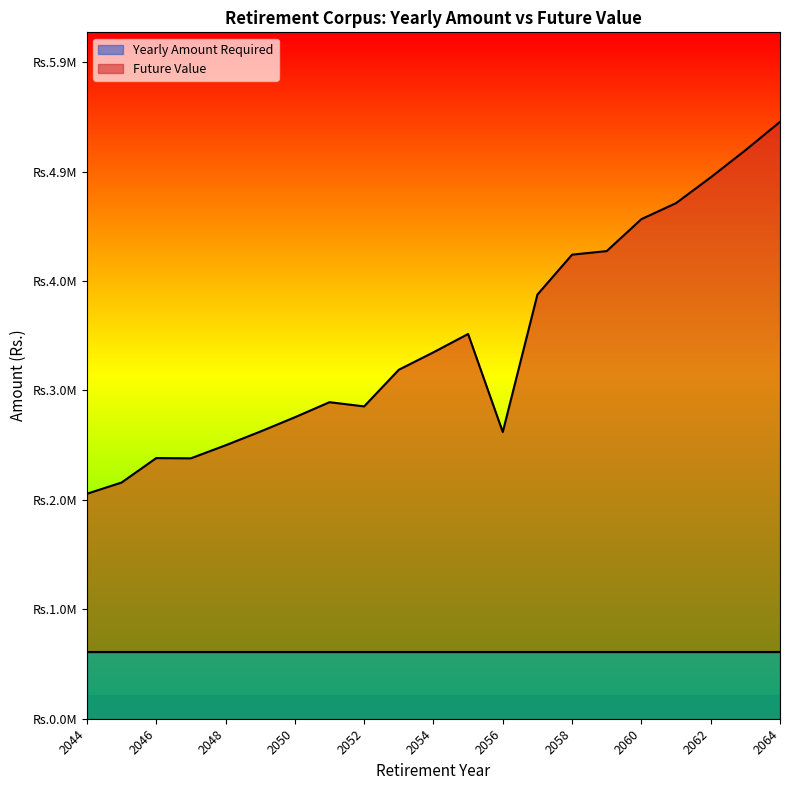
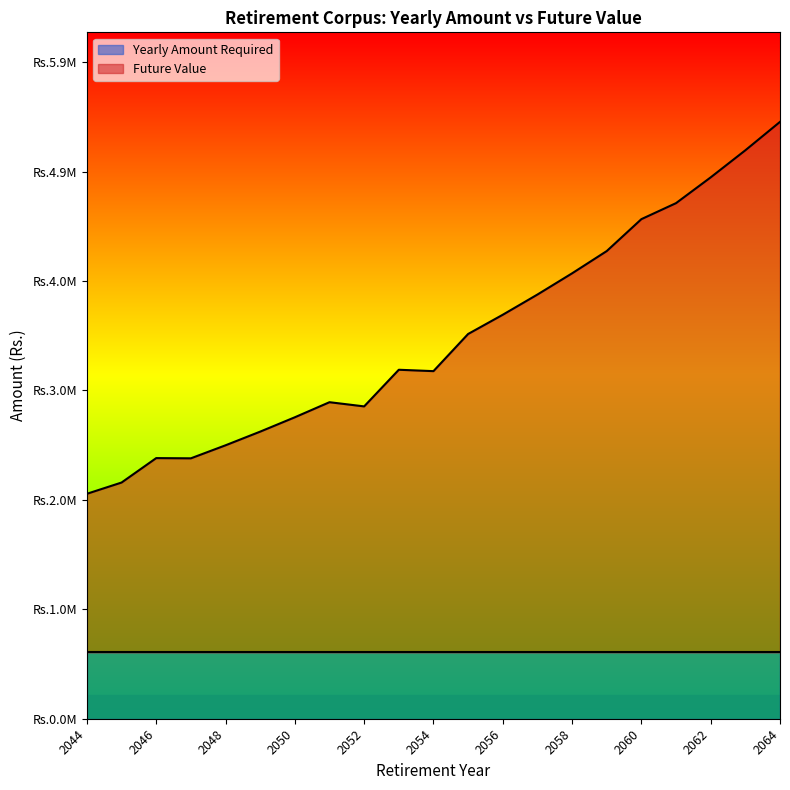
  {
    "Yearly Amount Required": {
      "2044": "Rs.600000",
      "2046": "Rs.600000",
      "2048": "Rs.600000",
      "2050": "Rs.600000",
      "2052": "Rs.600000",
      "2054": "Rs.600000",
      "2056": "Rs.600000",
      "2058": "Rs.600000",
      "2060": "Rs.600000",
      "2062": "Rs.600000",
      "2064": "Rs.600000"
    },
    "Future Value": {
      "2044": "Rs.2030000",
      "2046": "Rs.2350000",
      "2048": "Rs.2470000",
      "2050": "Rs.2720000",
      "2052": "Rs.2820000",
-     "2054": "Rs.3310000",
-     "2056": "Rs.2590000",
-     "2058": "Rs.4190000",
+     "2054": "Rs.3140000",
+     "2056": "Rs.3650000",
+     "2058": "Rs.4020000",
      "2060": "Rs.4510000",
      "2062": "Rs.4890000",
      "2064": "Rs.5390000"
    }
  }
